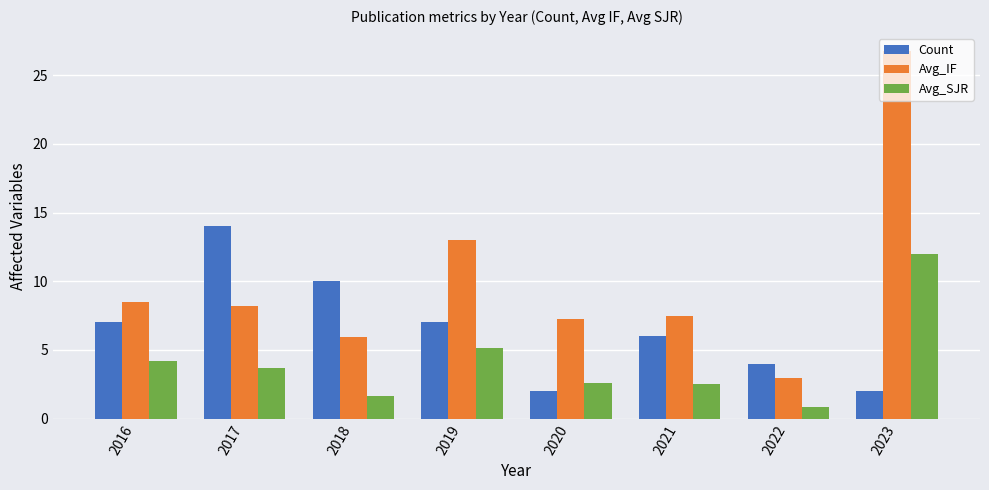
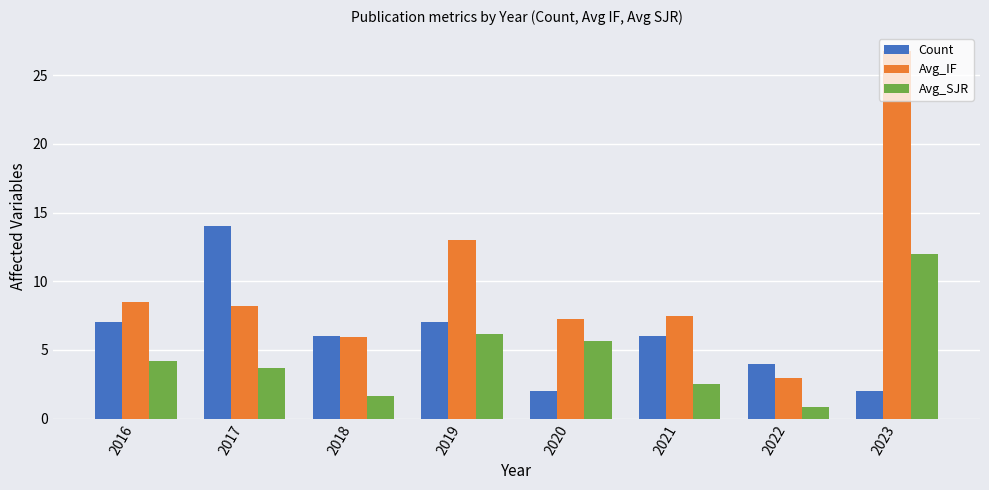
  {
    "Count": {
      "2016": 7,
      "2017": 14,
-     "2018": 10,
+     "2018": 6,
      "2019": 7,
      "2020": 2,
      "2021": 6,
      "2022": 4,
      "2023": 2
    },
    "Avg_IF": {
      "2016": 8.5,
      "2017": 8.2,
      "2018": 6.0,
      "2019": 13.0,
      "2020": 7.2,
      "2021": 7.5,
      "2022": 3.0
    },
    "Avg_SJR": {
      "2016": 4.2,
      "2017": 3.7,
      "2018": 1.7,
-     "2019": 5.1,
-     "2020": 2.6,
+     "2019": 6.2,
+     "2020": 5.7,
      "2021": 2.6,
      "2022": 0.9,
      "2023": 12.0
    }
  }
